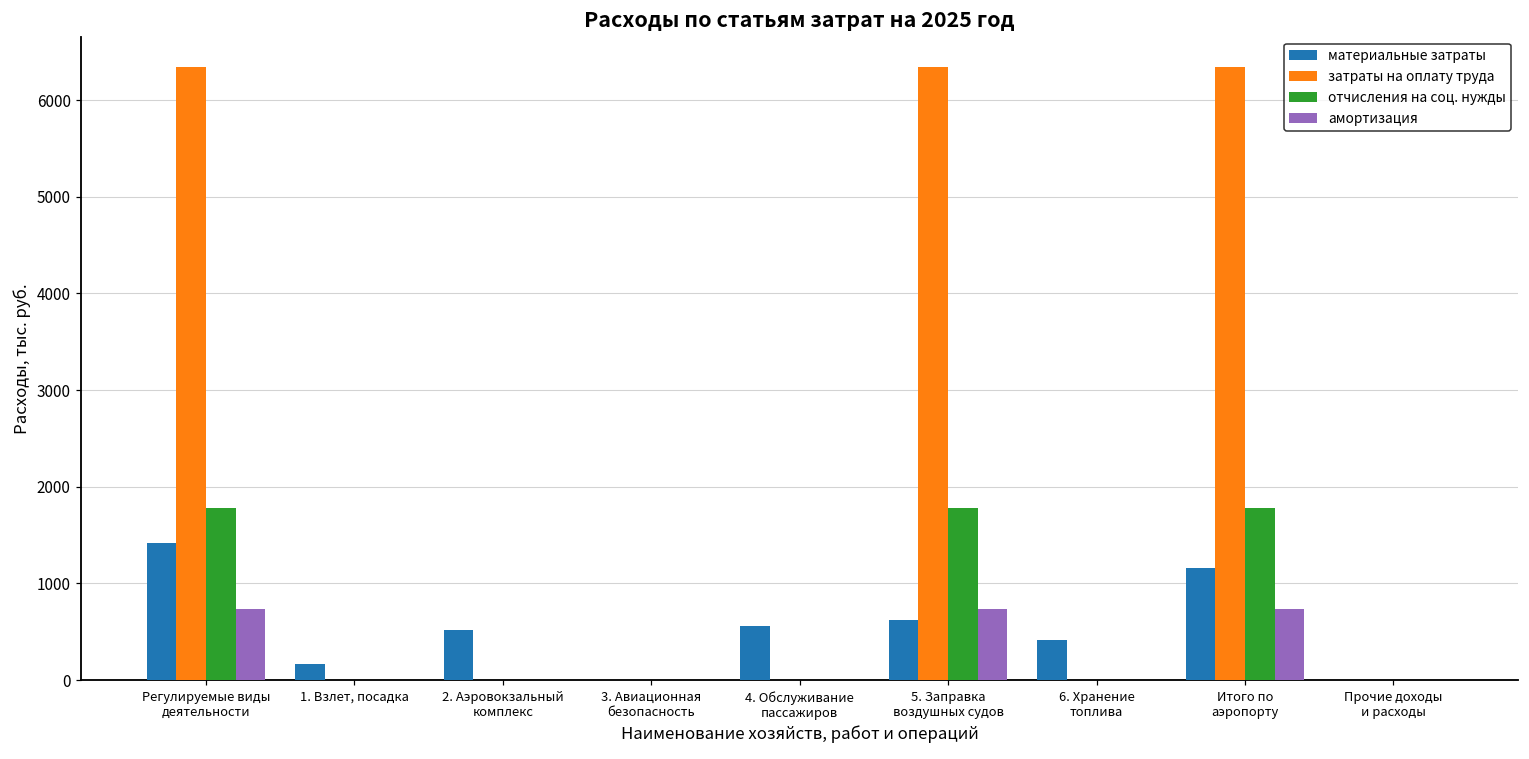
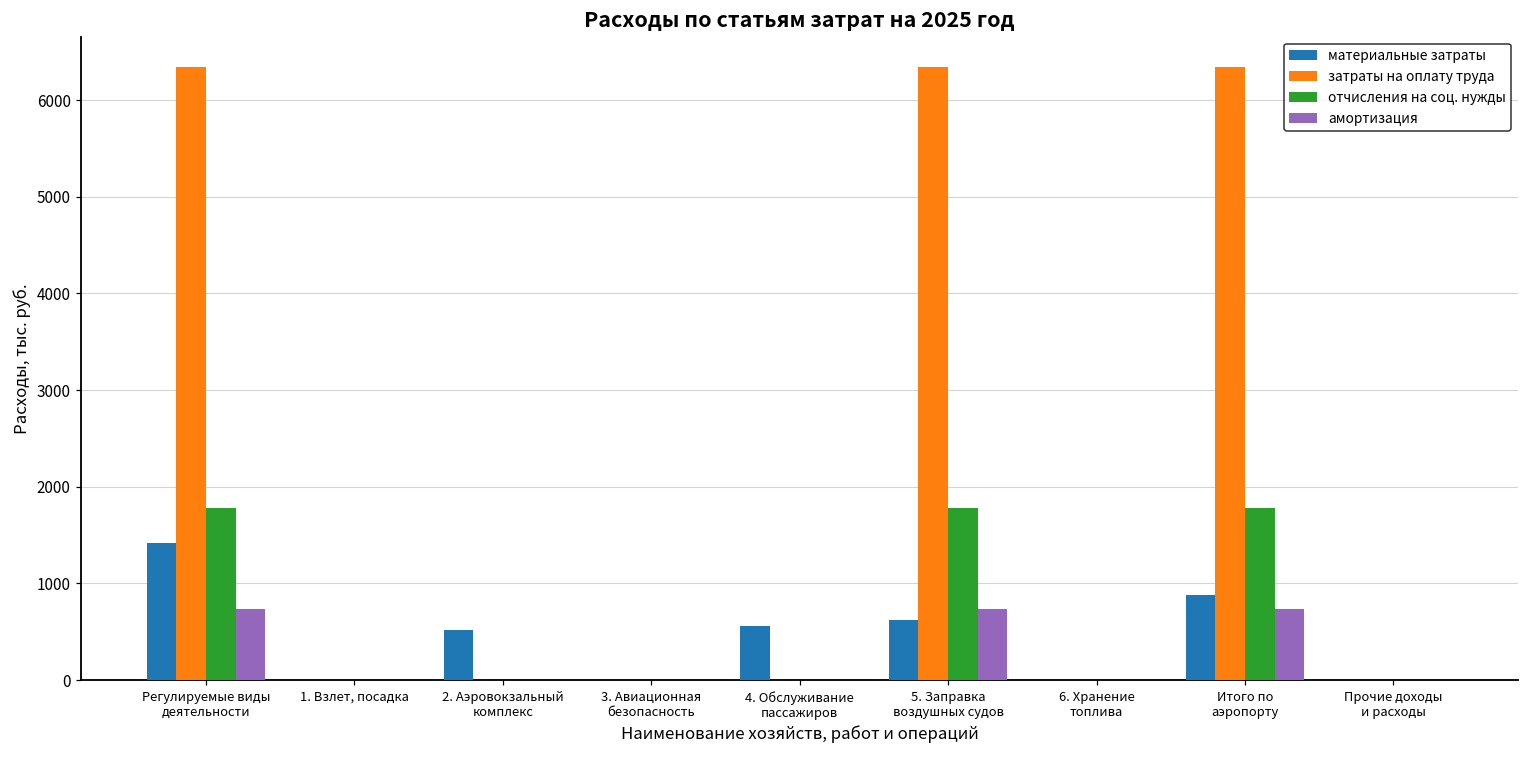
  {
    "материальные затраты": {
      "Регулируемые виды деятельности": 1400,
-     "1. Взлет, посадка": 200,
+     "1. Взлет, посадка": 0,
      "2. Аэровокзальный комплекс": 500,
      "3. Авиационная безопасность": 0,
      "4. Обслуживание пассажиров": 600,
      "5. Заправка воздушных судов": 600,
-     "6. Хранение топлива": 400,
-     "Итого по аэропорту": 1200,
+     "6. Хранение топлива": 0,
+     "Итого по аэропорту": 900,
      "Прочие доходы и расходы": 0
    },
    "затраты на оплату труда": {
      "Регулируемые виды деятельности": 6300,
      "1. Взлет, посадка": 0,
      "2. Аэровокзальный комплекс": 0,
      "3. Авиационная безопасность": 0,
      "4. Обслуживание пассажиров": 0,
      "5. Заправка воздушных судов": 6300,
      "6. Хранение топлива": 0,
      "Итого по аэропорту": 6300,
      "Прочие доходы и расходы": 0
    },
    "отчисления на соц. нужды": {
      "Регулируемые виды деятельности": 1800,
      "1. Взлет, посадка": 0,
      "2. Аэровокзальный комплекс": 0,
      "3. Авиационная безопасность": 0,
      "4. Обслуживание пассажиров": 0,
      "5. Заправка воздушных судов": 1800,
      "6. Хранение топлива": 0,
      "Итого по аэропорту": 1800,
      "Прочие доходы и расходы": 0
    },
    "амортизация": {
      "Регулируемые виды деятельности": 700,
      "1. Взлет, посадка": 0,
      "2. Аэровокзальный комплекс": 0,
      "3. Авиационная безопасность": 0,
      "4. Обслуживание пассажиров": 0,
      "5. Заправка воздушных судов": 700,
      "6. Хранение топлива": 0,
      "Итого по аэропорту": 700,
      "Прочие доходы и расходы": 0
    }
  }
